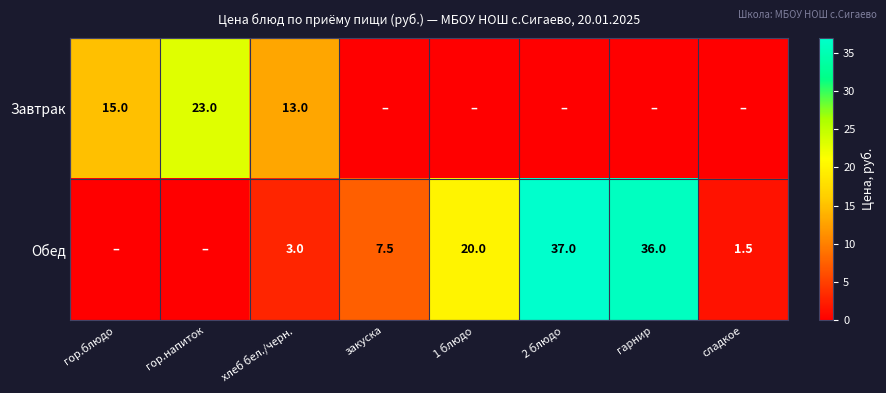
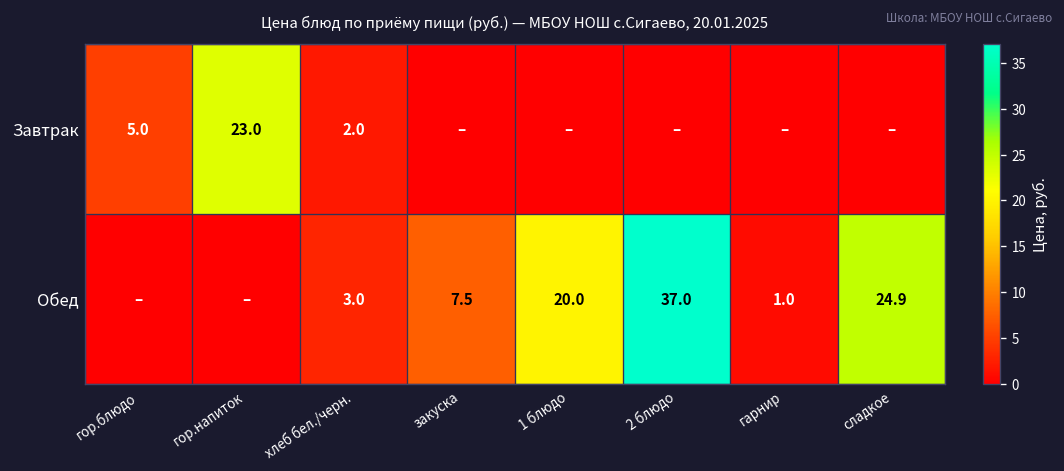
  {
    "Завтрак": {
-     "гор.блюдо": 15.0,
+     "гор.блюдо": 5.0,
      "гор.напиток": 23.0,
-     "хлеб бел./черн.": 13.0
+     "хлеб бел./черн.": 2.0
    },
    "Обед": {
      "хлеб бел./черн.": 3.0,
      "закуска": 7.5,
      "1 блюдо": 20.0,
      "2 блюдо": 37.0,
-     "гарнир": 36.0,
-     "сладкое": 1.5
+     "гарнир": 1.0,
+     "сладкое": 24.9
    }
  }
